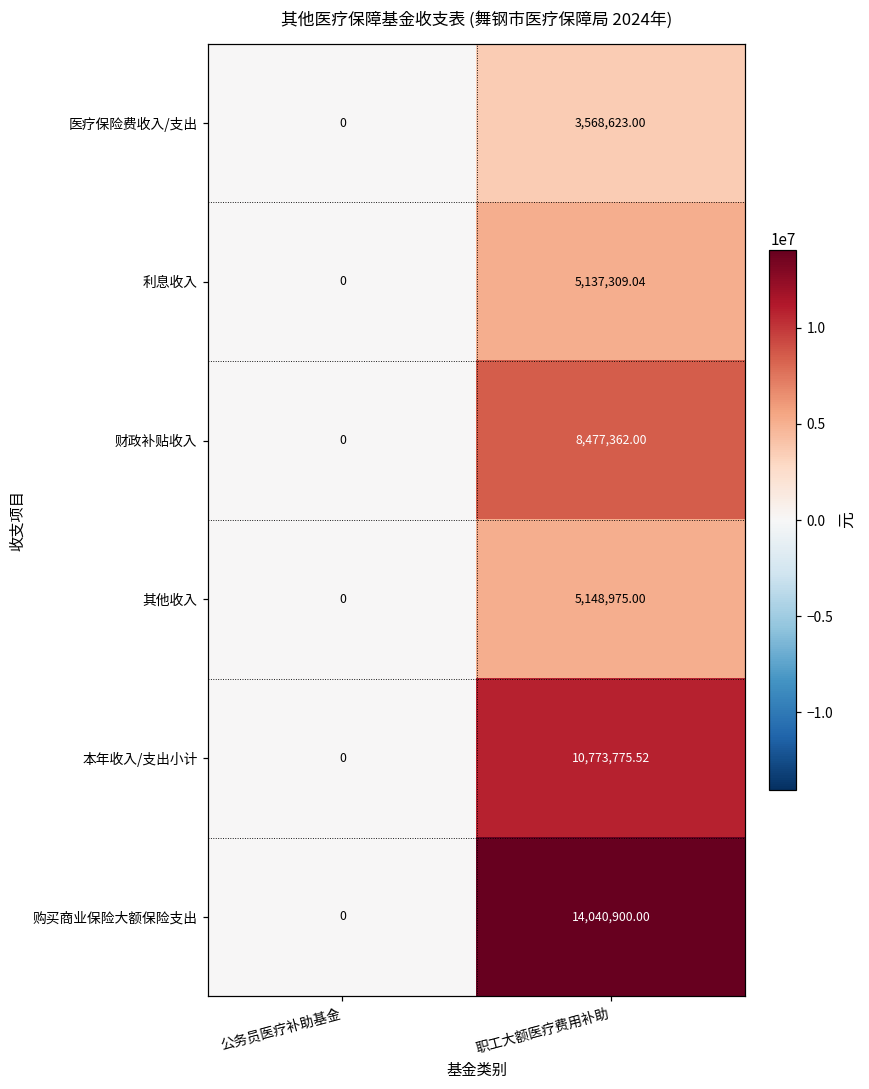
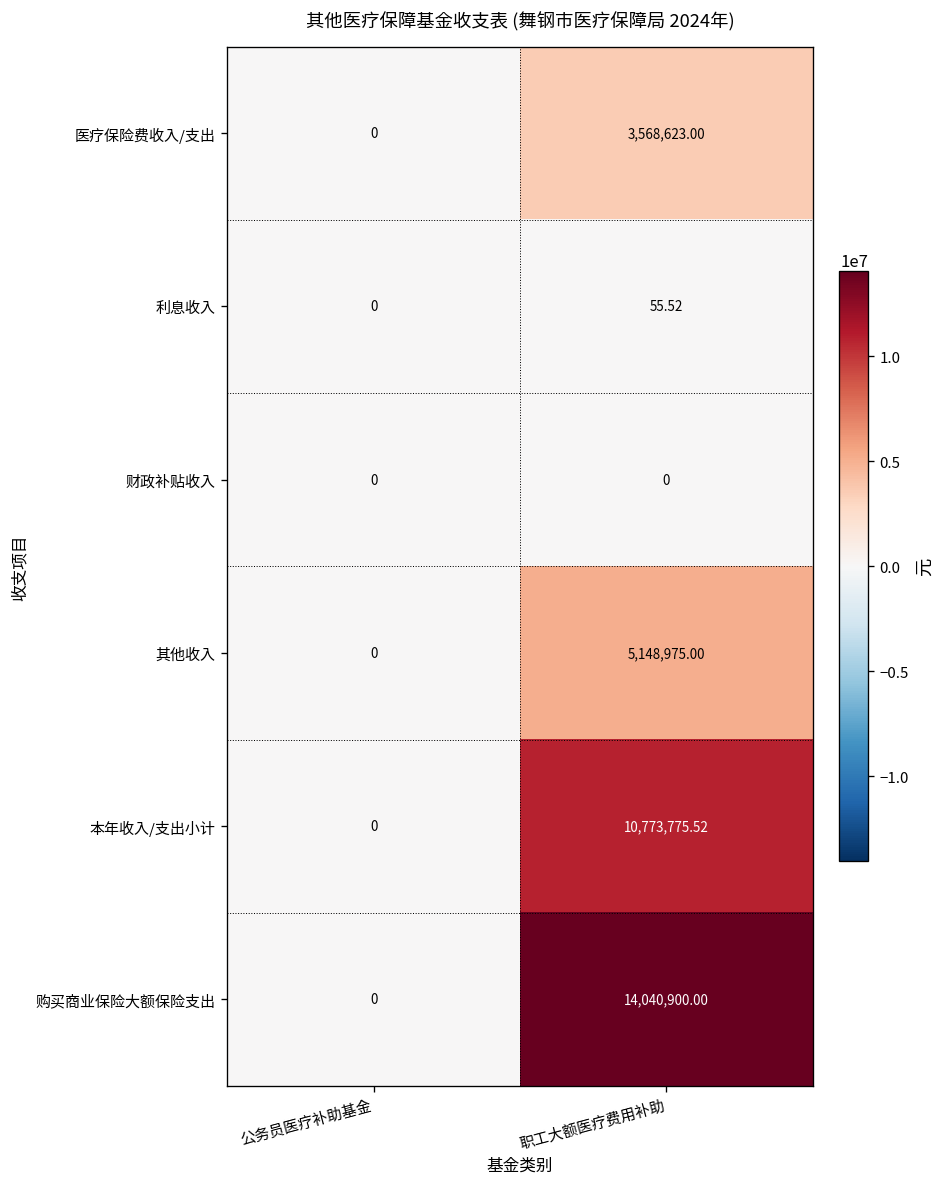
  {
    "医疗保险费收入/支出": {
      "公务员医疗补助基金": "0",
      "职工大额医疗费用补助": "3,568,623.00"
    },
    "利息收入": {
      "公务员医疗补助基金": "0",
-     "职工大额医疗费用补助": "5,137,309.04"
+     "职工大额医疗费用补助": "55.52"
    },
    "财政补贴收入": {
      "公务员医疗补助基金": "0",
-     "职工大额医疗费用补助": "8,477,362.00"
+     "职工大额医疗费用补助": "0"
    },
    "其他收入": {
      "公务员医疗补助基金": "0",
      "职工大额医疗费用补助": "5,148,975.00"
    },
    "本年收入/支出小计": {
      "公务员医疗补助基金": "0",
      "职工大额医疗费用补助": "10,773,775.52"
    },
    "购买商业保险大额保险支出": {
      "公务员医疗补助基金": "0",
      "职工大额医疗费用补助": "14,040,900.00"
    }
  }
